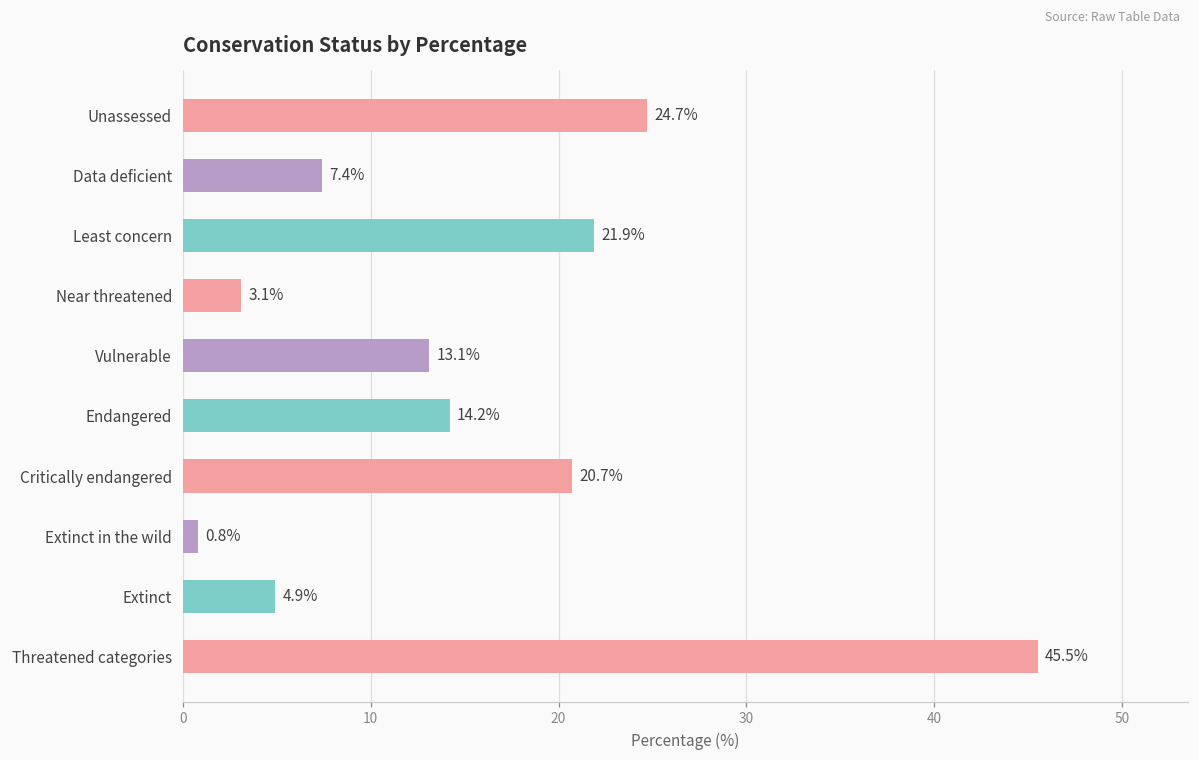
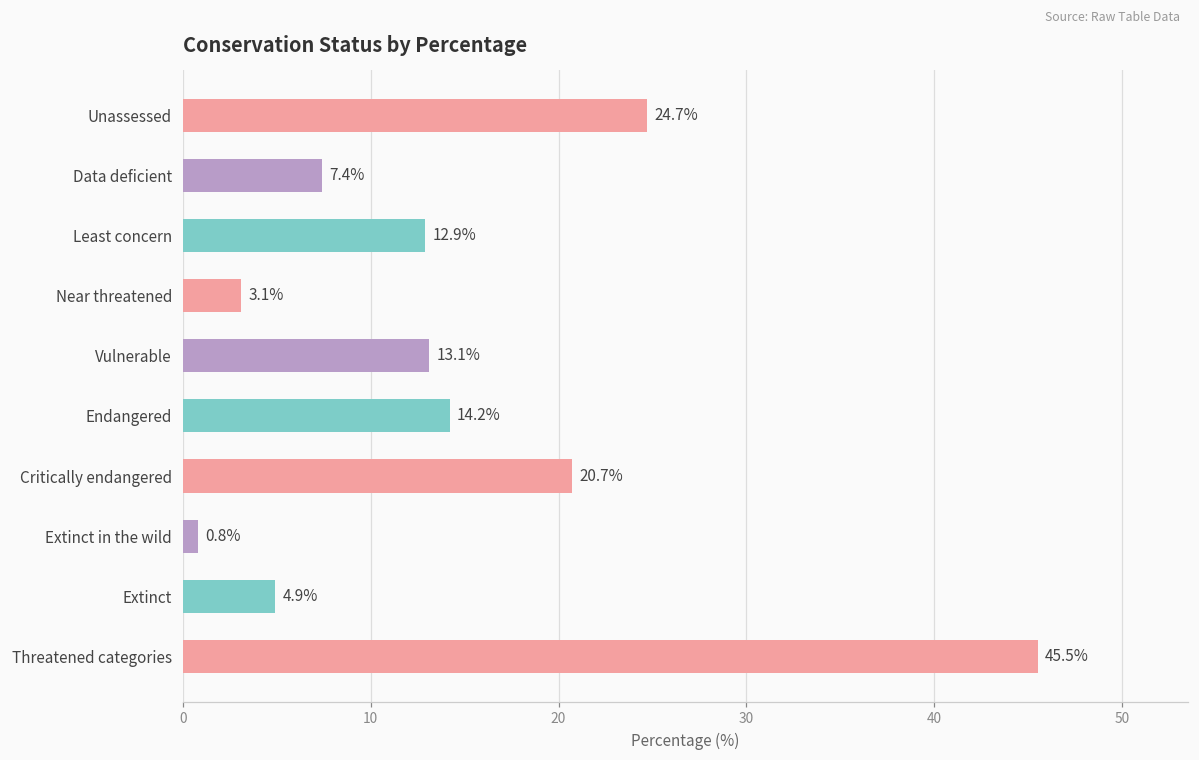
  {
    "Unassessed": "24.7%",
    "Data deficient": "7.4%",
-   "Least concern": "21.9%",
+   "Least concern": "12.9%",
    "Near threatened": "3.1%",
    "Vulnerable": "13.1%",
    "Endangered": "14.2%",
    "Critically endangered": "20.7%",
    "Extinct in the wild": "0.8%",
    "Extinct": "4.9%",
    "Threatened categories": "45.5%"
  }
